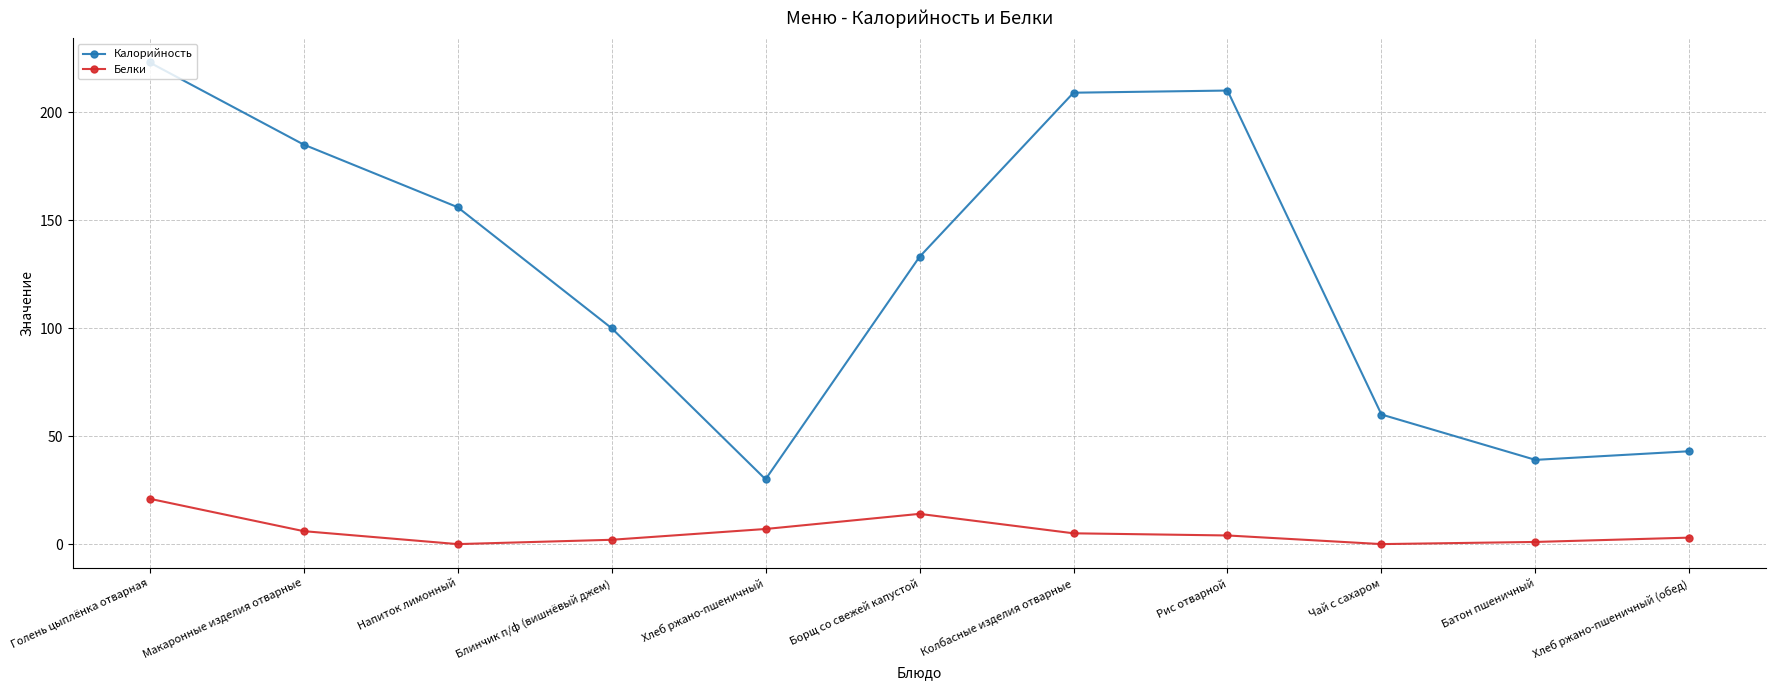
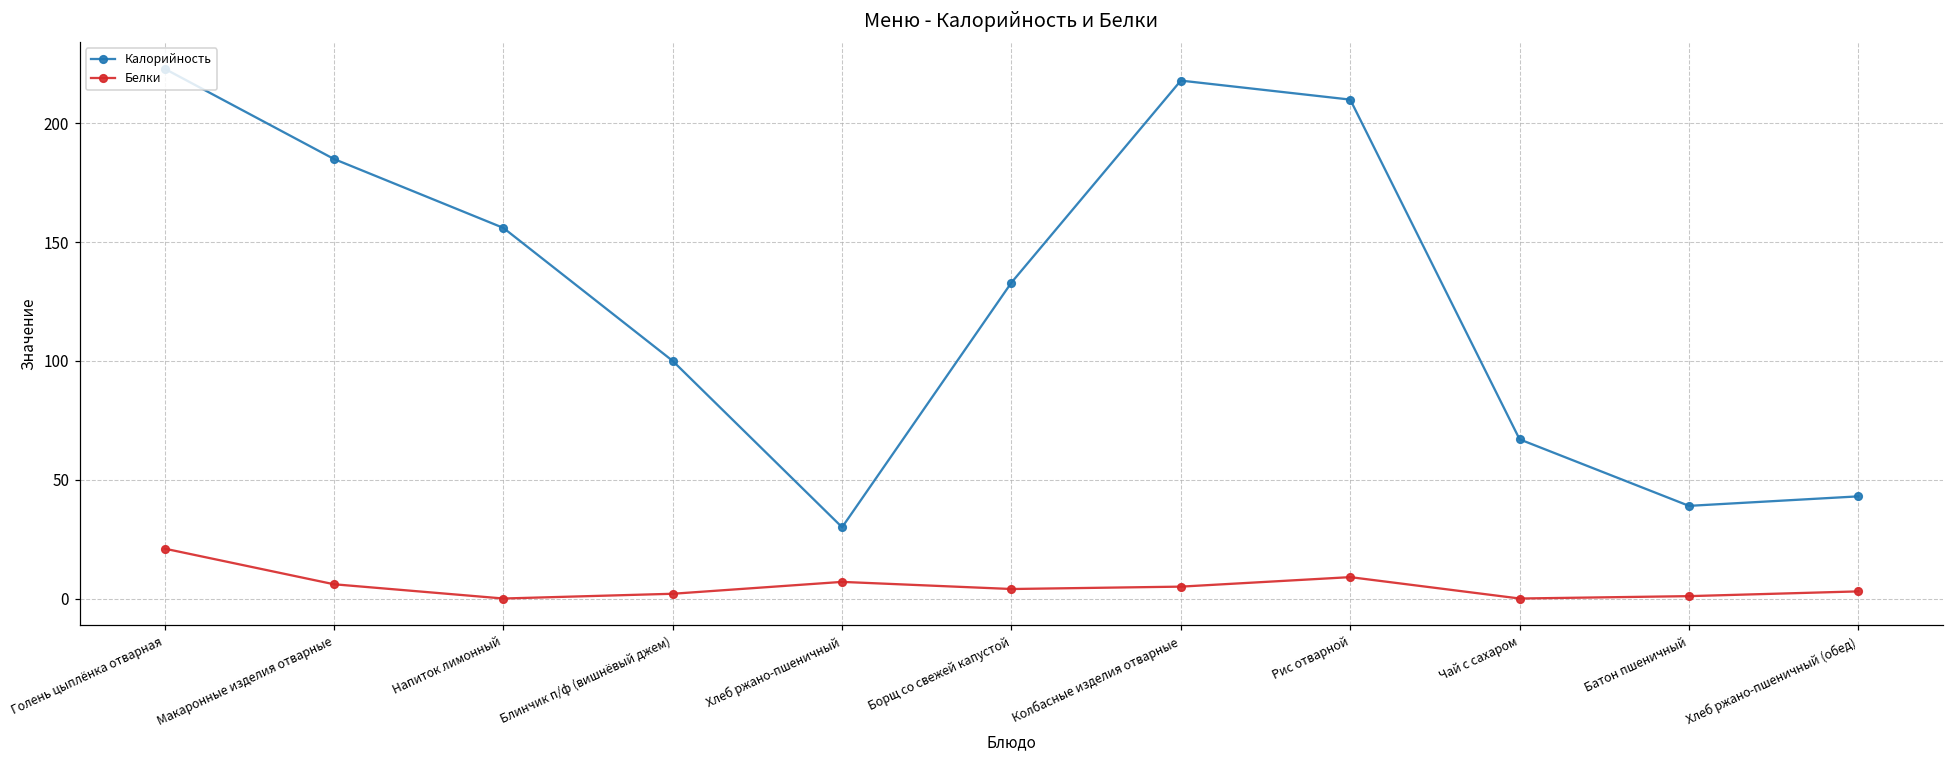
  {
    "Калорийность": {
      "Макаронные изделия отварные": 185,
      "Напиток лимонный": 156,
      "Блинчик п/ф (вишнёвый джем)": 100,
      "Хлеб ржано-пшеничный": 30,
      "Борщ со свежей капустой": 133,
-     "Колбасные изделия отварные": 209,
+     "Колбасные изделия отварные": 218,
      "Рис отварной": 210,
-     "Чай с сахаром": 60,
+     "Чай с сахаром": 67,
      "Батон пшеничный": 39,
      "Хлеб ржано-пшеничный (обед)": 43
    },
    "Белки": {
      "Голень цыплёнка отварная": 21,
      "Макаронные изделия отварные": 6,
      "Напиток лимонный": 0,
      "Блинчик п/ф (вишнёвый джем)": 2,
      "Хлеб ржано-пшеничный": 7,
-     "Борщ со свежей капустой": 14,
+     "Борщ со свежей капустой": 4,
      "Колбасные изделия отварные": 5,
-     "Рис отварной": 4,
+     "Рис отварной": 9,
      "Чай с сахаром": 0,
      "Батон пшеничный": 1,
      "Хлеб ржано-пшеничный (обед)": 3
    }
  }
